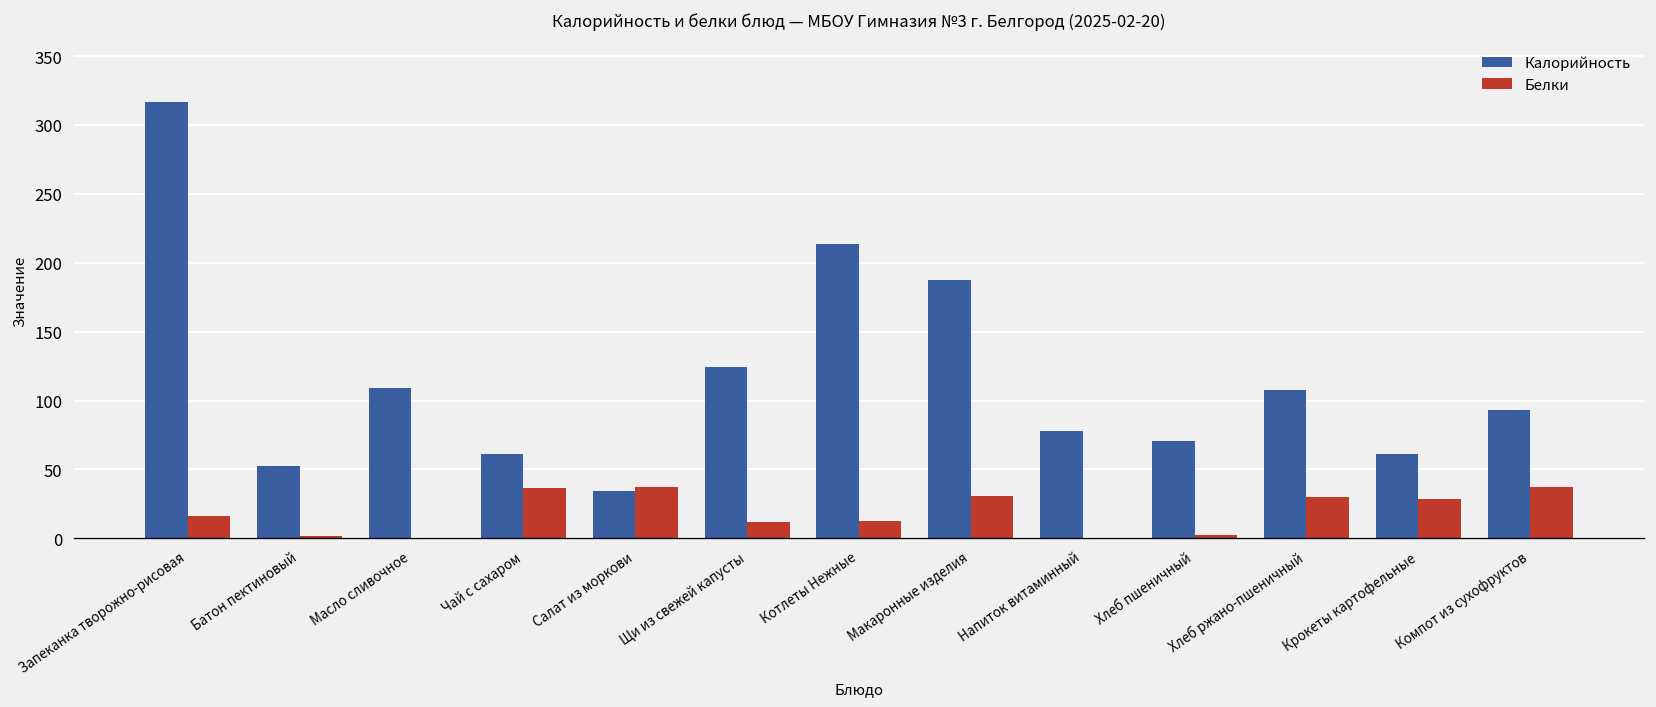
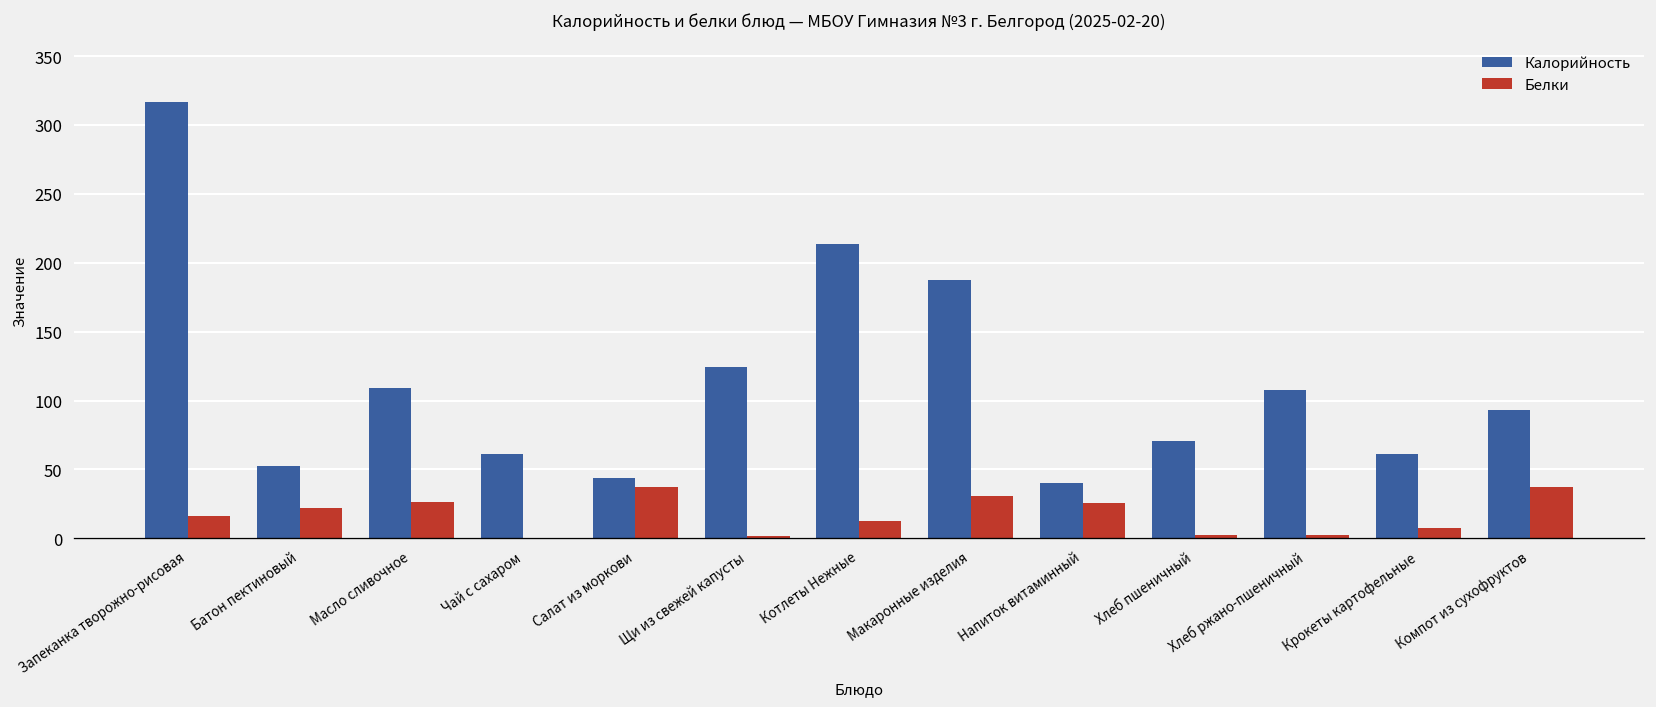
  {
    "Калорийность": {
      "Запеканка творожно-рисовая": 317,
      "Батон пектиновый": 52,
      "Масло сливочное": 109,
      "Чай с сахаром": 61,
-     "Салат из моркови": 34,
+     "Салат из моркови": 44,
      "Щи из свежей капусты": 124,
      "Котлеты Нежные": 214,
      "Макаронные изделия": 188,
-     "Напиток витаминный": 78,
+     "Напиток витаминный": 40,
      "Хлеб пшеничный": 70,
      "Хлеб ржано-пшеничный": 108,
      "Крокеты картофельные": 61,
      "Компот из сухофруктов": 93
    },
    "Белки": {
      "Запеканка творожно-рисовая": 16,
-     "Батон пектиновый": 2,
-     "Масло сливочное": 0,
-     "Чай с сахаром": 37,
+     "Батон пектиновый": 22,
+     "Масло сливочное": 27,
+     "Чай с сахаром": 0,
      "Салат из моркови": 38,
-     "Щи из свежей капусты": 12,
+     "Щи из свежей капусты": 2,
      "Котлеты Нежные": 12,
      "Макаронные изделия": 31,
-     "Напиток витаминный": 0,
+     "Напиток витаминный": 26,
      "Хлеб пшеничный": 2,
-     "Хлеб ржано-пшеничный": 30,
-     "Крокеты картофельные": 29,
+     "Хлеб ржано-пшеничный": 2,
+     "Крокеты картофельные": 7,
      "Компот из сухофруктов": 37
    }
  }
